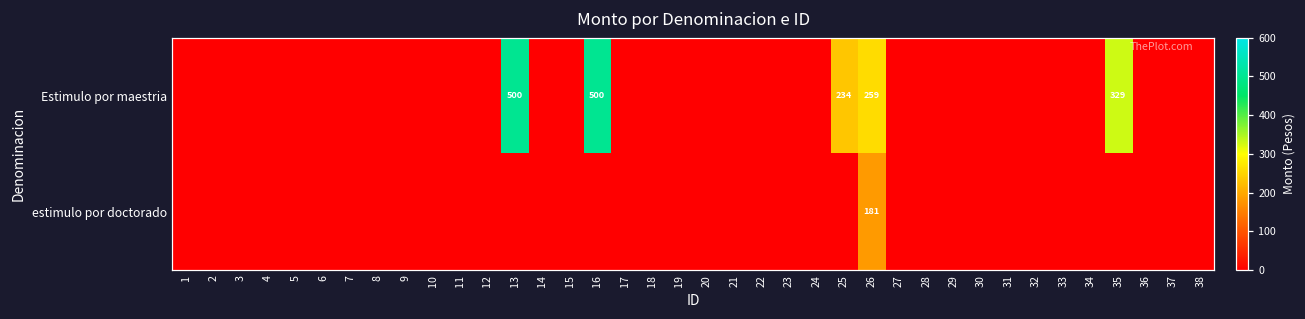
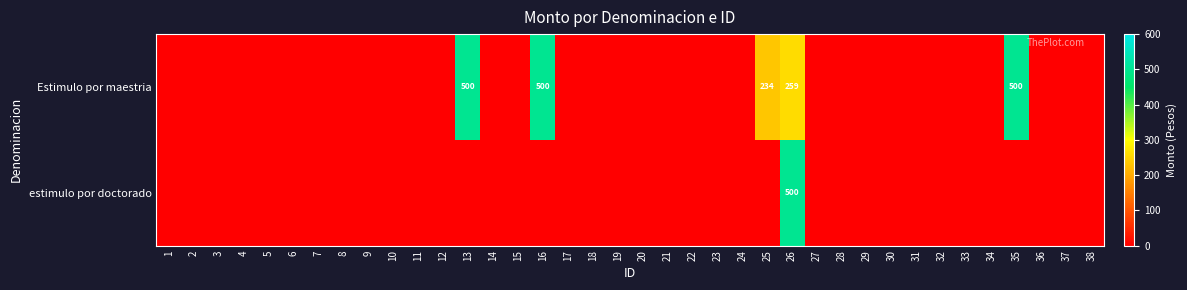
  {
    "Estimulo por maestria": {
      "13": 500,
      "16": 500,
      "25": 234,
      "26": 259,
-     "35": 329
+     "35": 500
    },
    "estimulo por doctorado": {
-     "26": 181
+     "26": 500
    }
  }
